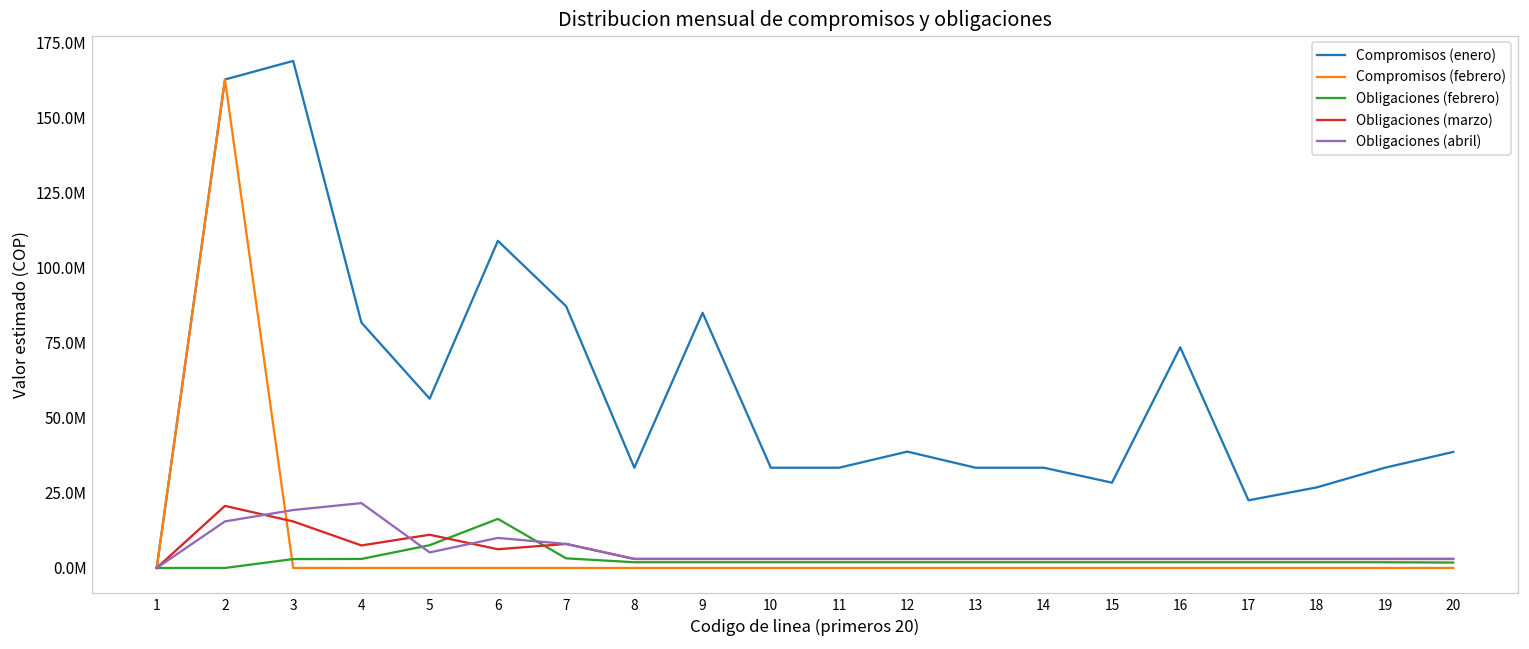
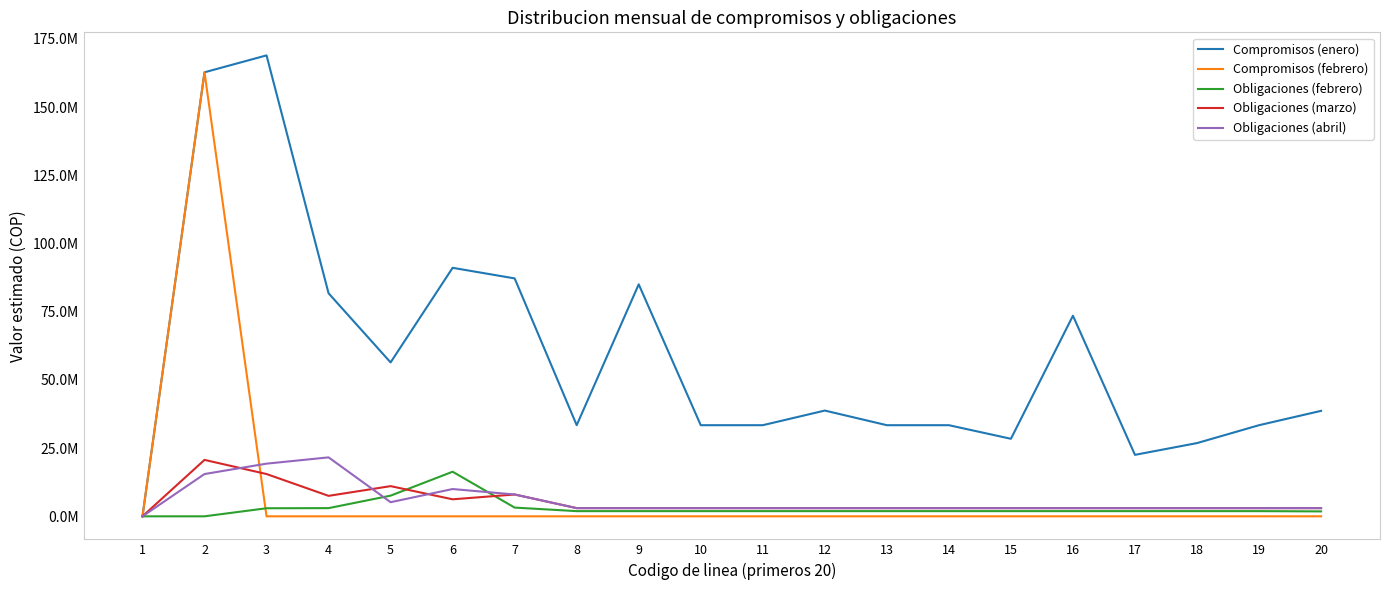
  {
    "Compromisos (enero)": {
      "3": 169000000,
      "4": 82000000,
      "5": 56000000,
-     "6": 109000000,
+     "6": 91000000,
      "7": 87000000,
      "8": 33000000,
      "9": 85000000,
      "10": 33000000,
      "11": 33000000,
      "12": 39000000,
      "13": 33000000,
      "14": 33000000,
      "15": 28000000,
      "16": 74000000,
      "17": 23000000,
      "18": 27000000,
      "19": 33000000,
      "20": 39000000
    },
    "Compromisos (febrero)": {
      "3": 0,
      "4": 0,
      "5": 0,
      "6": 0,
      "7": 0,
      "8": 0,
      "9": 0,
      "10": 0,
      "11": 0,
      "12": 0,
      "13": 0,
      "14": 0,
      "15": 0,
      "16": 0,
      "17": 0,
      "18": 0,
      "19": 0,
      "20": 0
    },
    "Obligaciones (febrero)": {
      "2": 0,
      "3": 3000000,
      "4": 3000000,
      "5": 8000000,
      "6": 16000000,
      "7": 3000000,
      "8": 2000000,
      "9": 2000000,
      "10": 2000000,
      "11": 2000000,
      "12": 2000000,
      "13": 2000000,
      "14": 2000000,
      "15": 2000000,
      "16": 2000000,
      "17": 2000000,
      "18": 2000000,
      "19": 2000000,
      "20": 2000000
    },
    "Obligaciones (marzo)": {
      "2": 21000000,
      "3": 16000000,
      "4": 8000000,
      "5": 11000000,
      "6": 6000000
    },
    "Obligaciones (abril)": {
      "2": 16000000,
      "3": 19000000,
      "4": 22000000,
      "5": 5000000,
      "6": 10000000
    }
  }
